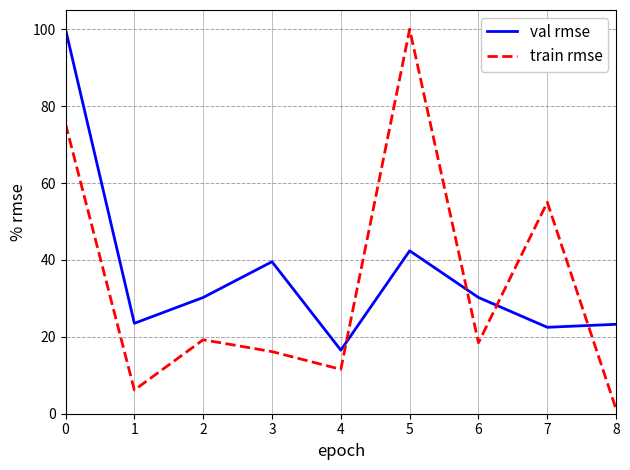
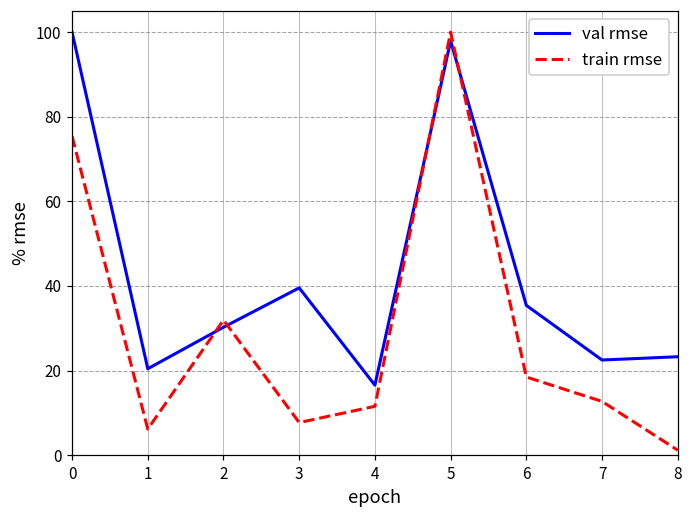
  {
    "val rmse": {
      "0": 100,
-     "1": 24,
+     "1": 20,
      "2": 30,
      "3": 40,
      "4": 17,
-     "5": 42,
-     "6": 30,
+     "5": 98,
+     "6": 35,
      "7": 22,
      "8": 23
    },
    "train rmse": {
      "0": 75,
      "1": 6,
-     "2": 19,
-     "3": 16,
+     "2": 32,
+     "3": 8,
      "4": 12,
      "5": 100,
      "6": 18,
-     "7": 55,
+     "7": 13,
      "8": 1
    }
  }
